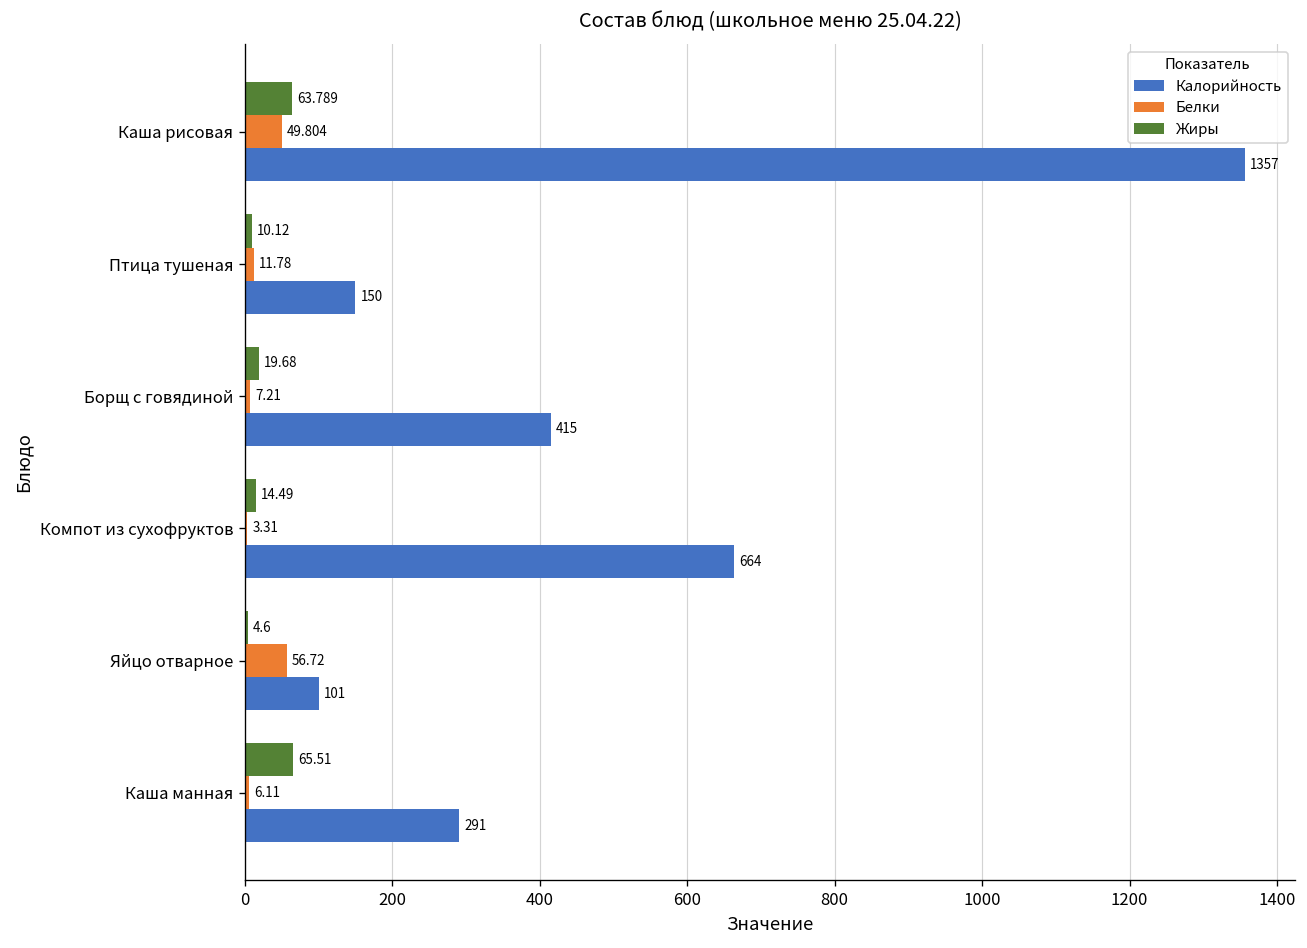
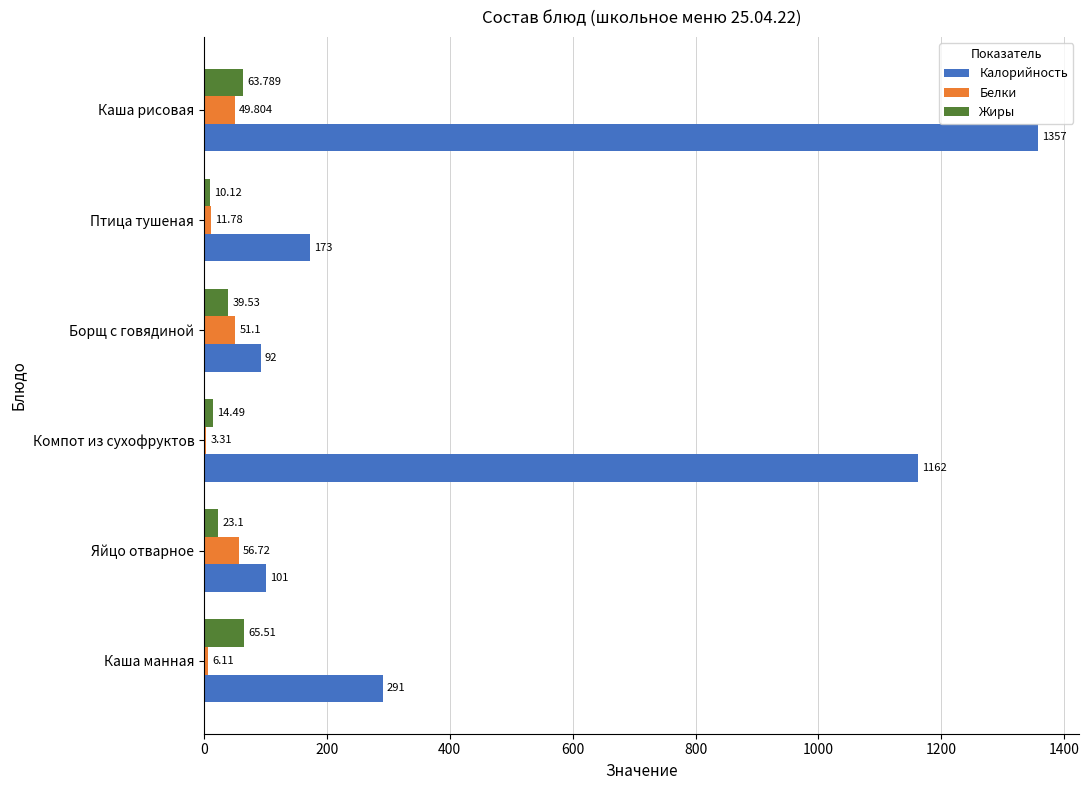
  {
    "Калорийность": {
      "Каша рисовая": 1357,
-     "Птица тушеная": 150,
-     "Борщ с говядиной": 415,
-     "Компот из сухофруктов": 664,
+     "Птица тушеная": 173,
+     "Борщ с говядиной": 92,
+     "Компот из сухофруктов": 1162,
      "Яйцо отварное": 101,
      "Каша манная": 291
    },
    "Белки": {
      "Каша рисовая": 49.804,
      "Птица тушеная": 11.78,
-     "Борщ с говядиной": 7.21,
+     "Борщ с говядиной": 51.1,
      "Компот из сухофруктов": 3.31,
      "Яйцо отварное": 56.72,
      "Каша манная": 6.11
    },
    "Жиры": {
      "Каша рисовая": 63.789,
      "Птица тушеная": 10.12,
-     "Борщ с говядиной": 19.68,
+     "Борщ с говядиной": 39.53,
      "Компот из сухофруктов": 14.49,
-     "Яйцо отварное": 4.6,
+     "Яйцо отварное": 23.1,
      "Каша манная": 65.51
    }
  }
